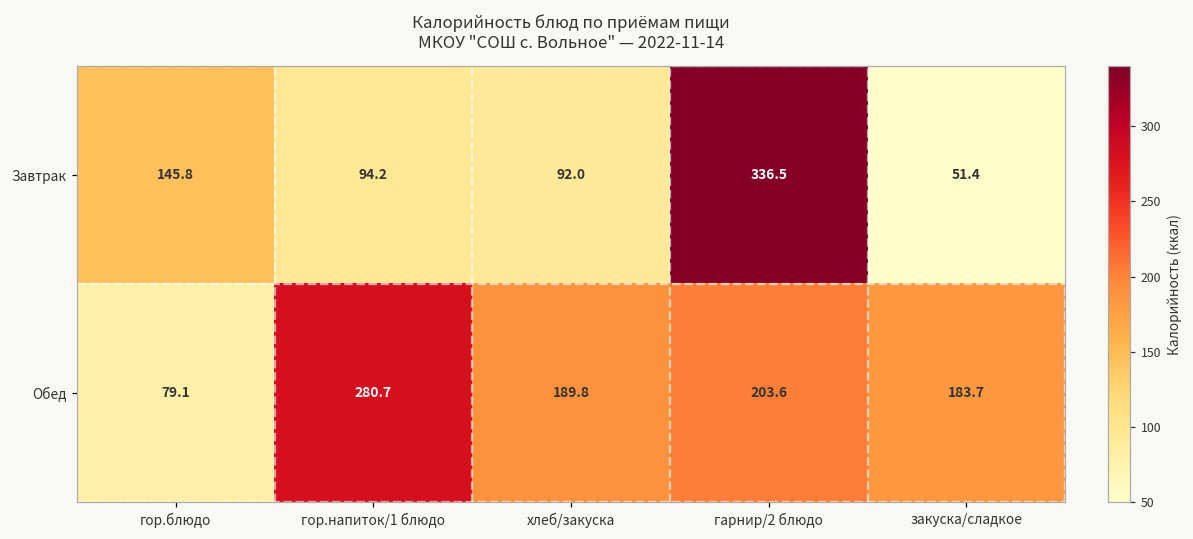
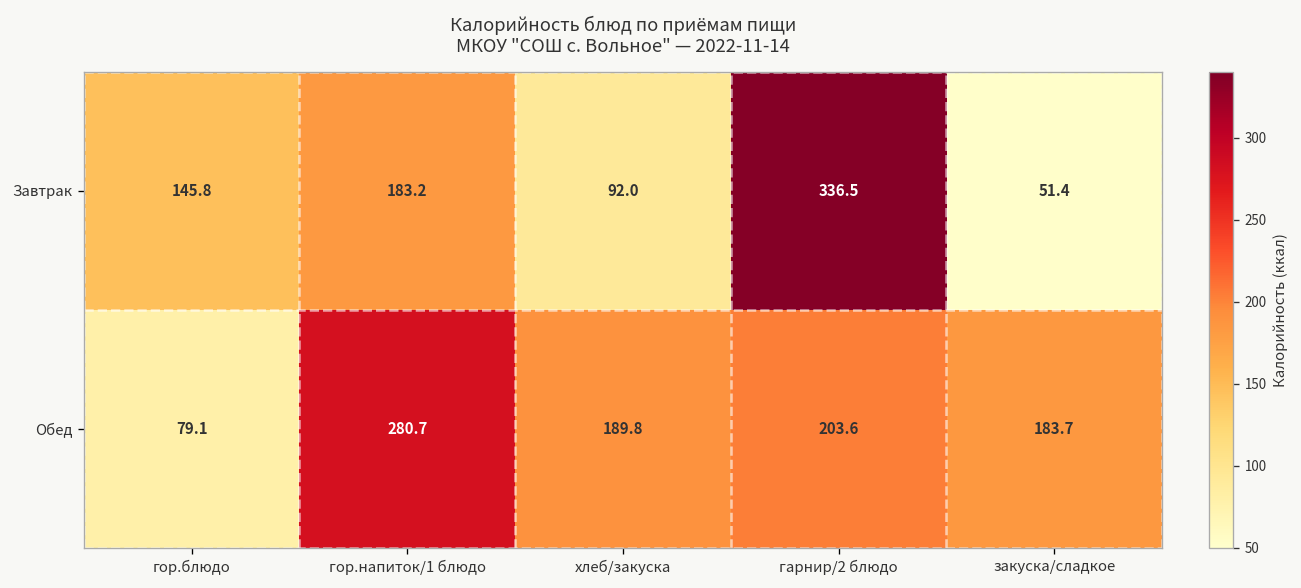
  {
    "Завтрак": {
      "гор.блюдо": 145.8,
-     "гор.напиток/1 блюдо": 94.2,
+     "гор.напиток/1 блюдо": 183.2,
      "хлеб/закуска": 92.0,
      "гарнир/2 блюдо": 336.5,
      "закуска/сладкое": 51.4
    },
    "Обед": {
      "гор.блюдо": 79.1,
      "гор.напиток/1 блюдо": 280.7,
      "хлеб/закуска": 189.8,
      "гарнир/2 блюдо": 203.6,
      "закуска/сладкое": 183.7
    }
  }
